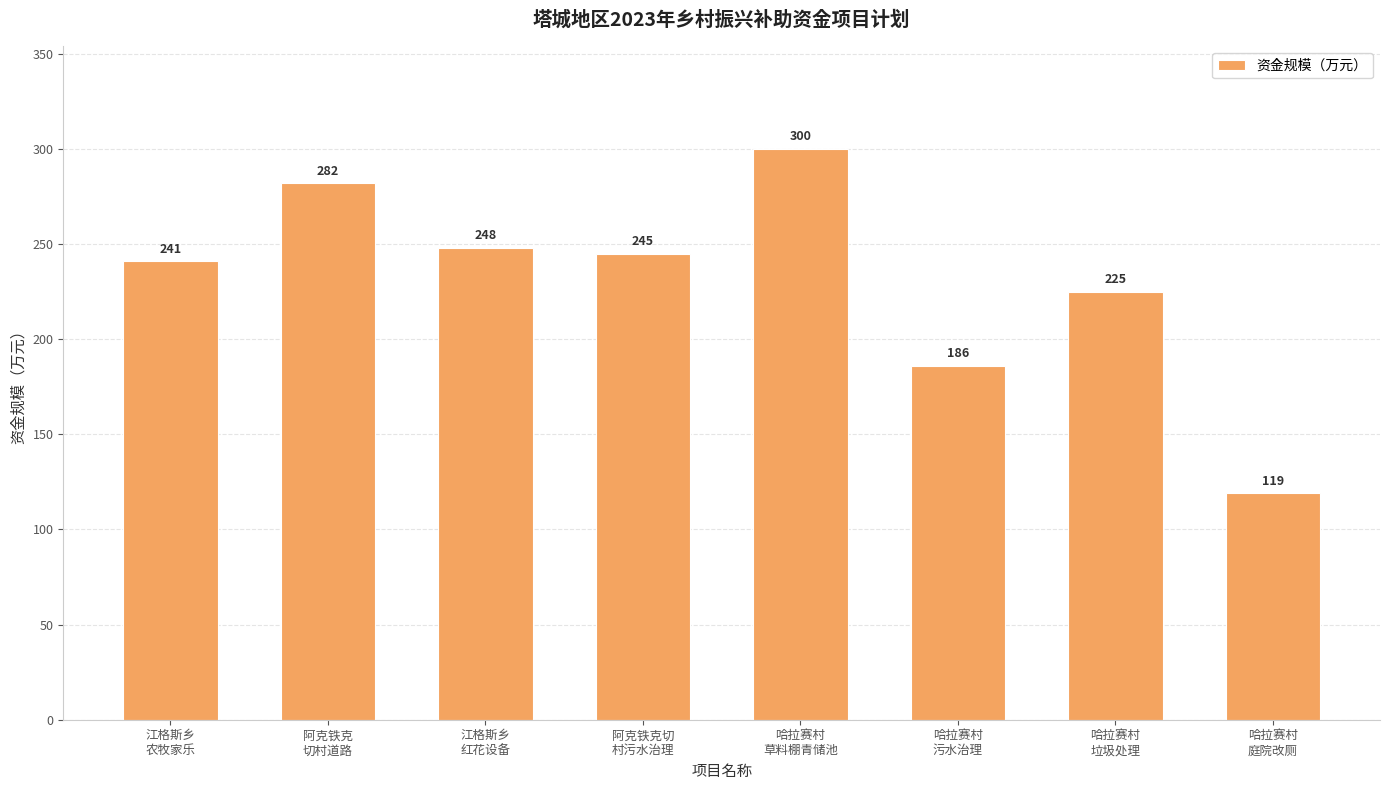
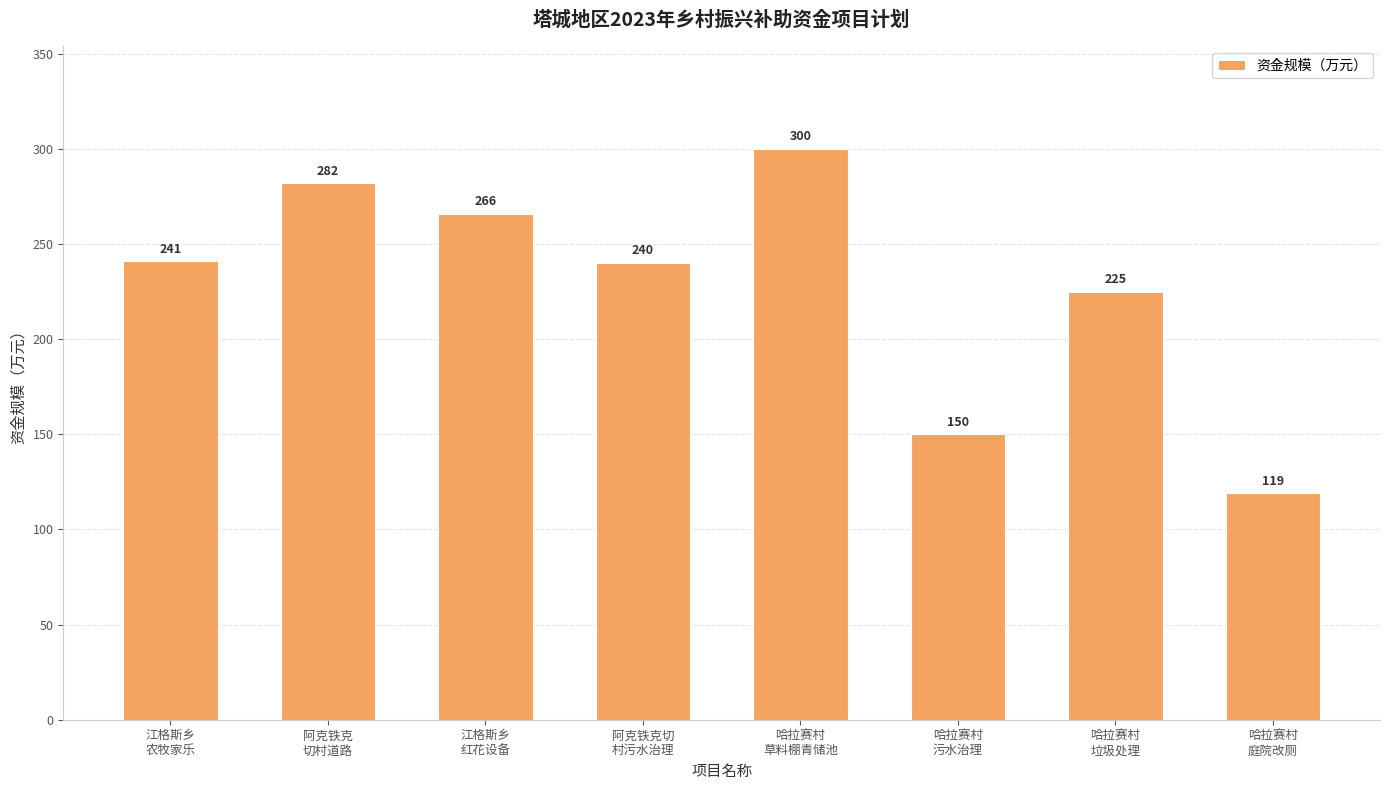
  {
    "江格斯乡 农牧家乐": 241,
    "阿克铁克 切村道路": 282,
-   "江格斯乡 红花设备": 248,
-   "阿克铁克切 村污水治理": 245,
+   "江格斯乡 红花设备": 266,
+   "阿克铁克切 村污水治理": 240,
    "哈拉赛村 草料棚青储池": 300,
-   "哈拉赛村 污水治理": 186,
+   "哈拉赛村 污水治理": 150,
    "哈拉赛村 垃圾处理": 225,
    "哈拉赛村 庭院改厕": 119
  }
